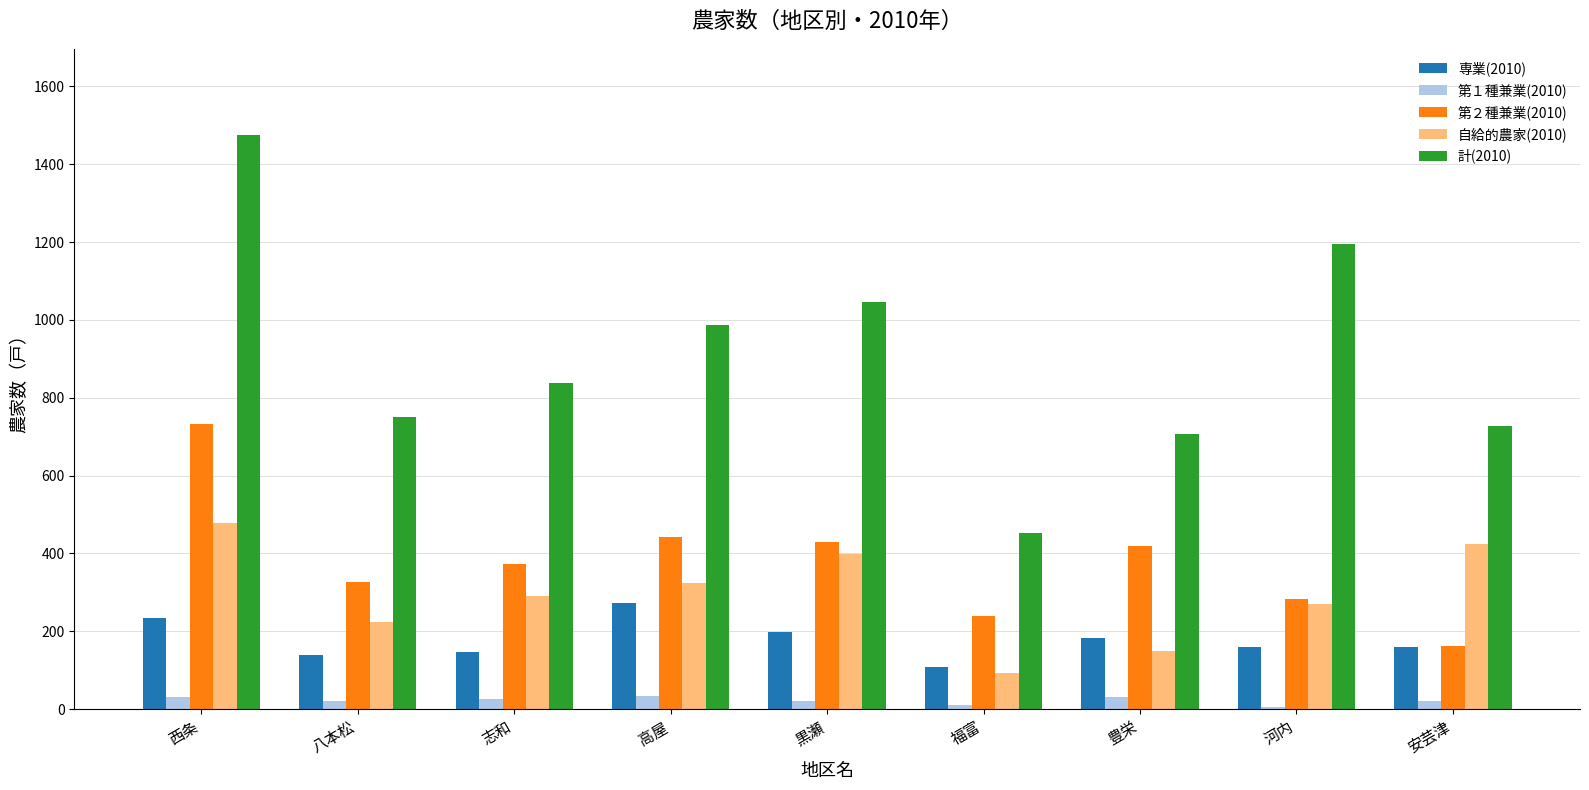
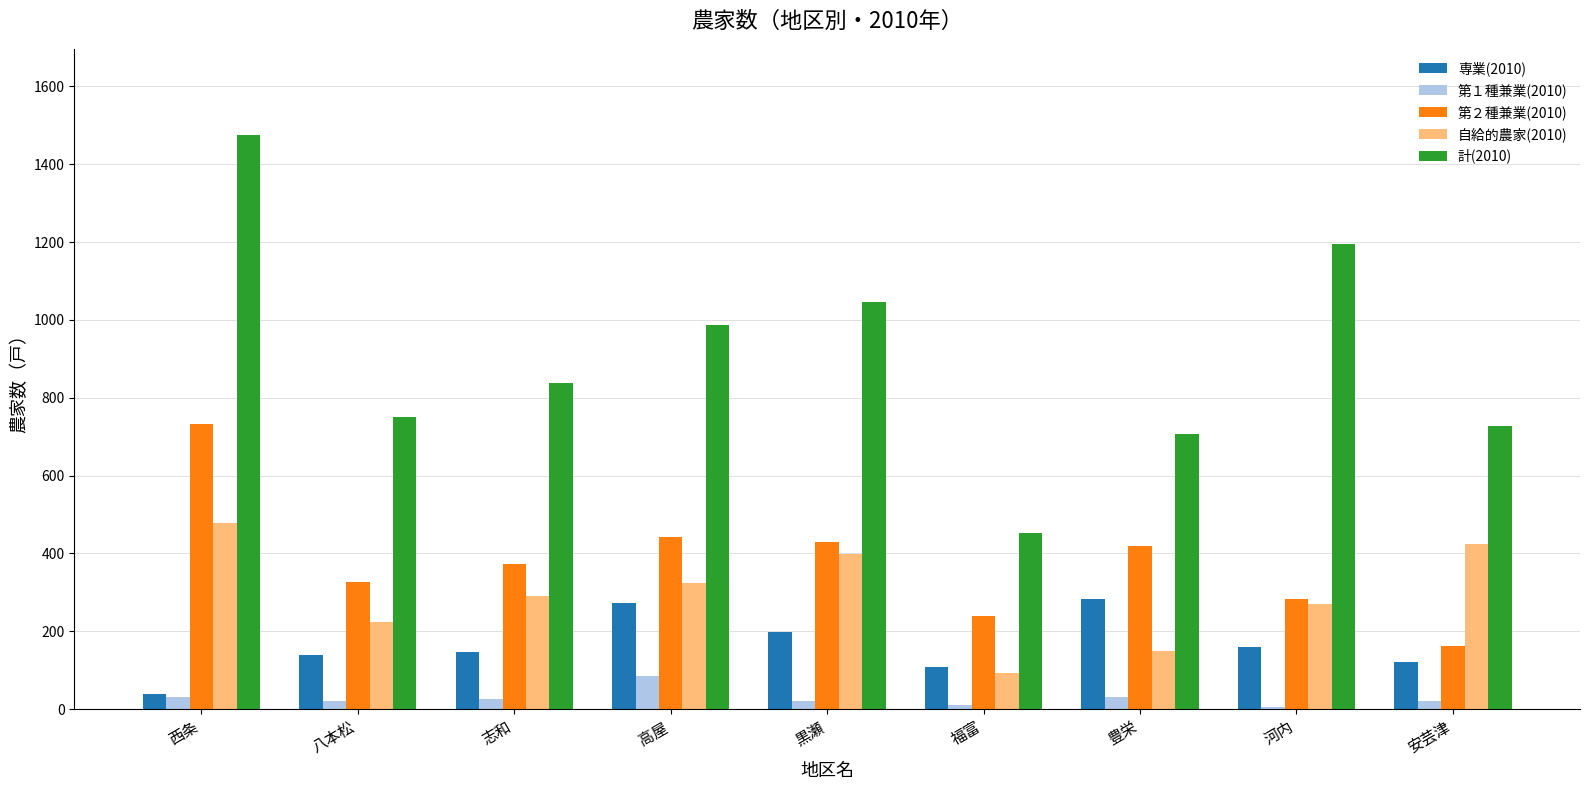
  {
    "専業(2010)": {
-     "西条": 240,
+     "西条": 40,
      "八本松": 140,
      "志和": 150,
      "高屋": 270,
      "黒瀬": 200,
      "福富": 110,
-     "豊栄": 180,
+     "豊栄": 280,
      "河内": 160,
-     "安芸津": 160
+     "安芸津": 120
    },
    "第１種兼業(2010)": {
      "西条": 30,
      "八本松": 20,
      "志和": 30,
-     "高屋": 40,
+     "高屋": 80,
      "黒瀬": 20,
      "福富": 10,
      "豊栄": 30,
      "安芸津": 20
    },
    "第２種兼業(2010)": {
      "西条": 730,
      "八本松": 330,
      "志和": 370,
      "高屋": 440,
      "黒瀬": 430,
      "福富": 240,
      "豊栄": 420,
      "河内": 280,
      "安芸津": 160
    },
    "自給的農家(2010)": {
      "西条": 480,
      "八本松": 220,
      "志和": 290,
      "高屋": 320,
      "黒瀬": 400,
      "福富": 90,
      "豊栄": 150,
      "河内": 270,
      "安芸津": 420
    },
    "計(2010)": {
      "西条": 1480,
      "八本松": 750,
      "志和": 840,
      "高屋": 990,
      "黒瀬": 1050,
      "福富": 450,
      "豊栄": 710,
      "河内": 1190,
      "安芸津": 730
    }
  }
